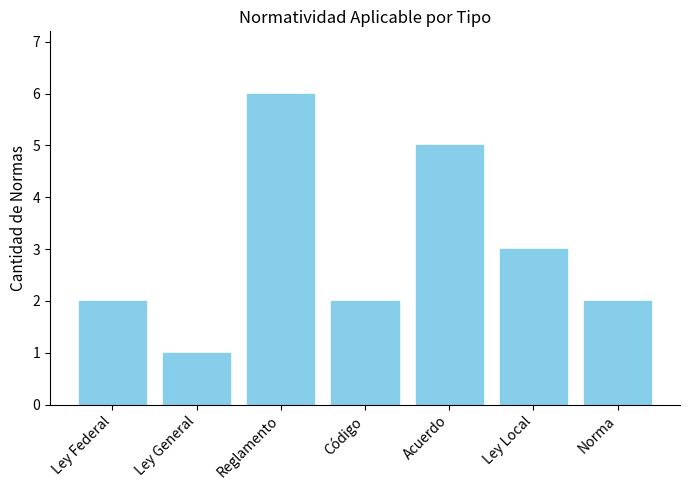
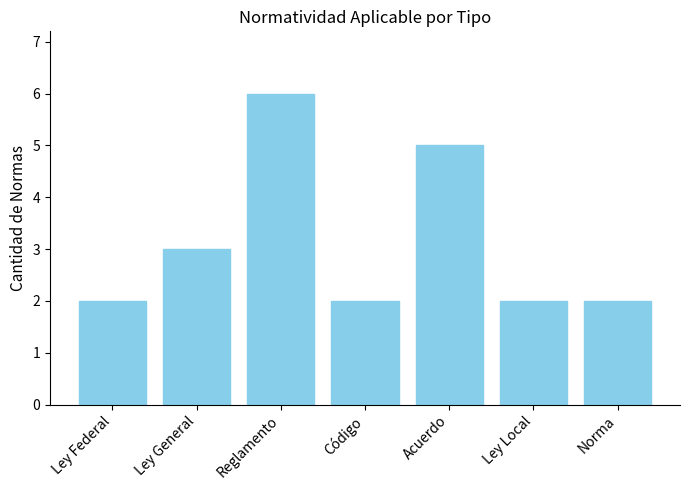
  {
    "Ley Federal": 2,
-   "Ley General": 1,
+   "Ley General": 3,
    "Reglamento": 6,
    "Código": 2,
    "Acuerdo": 5,
-   "Ley Local": 3,
+   "Ley Local": 2,
    "Norma": 2
  }
